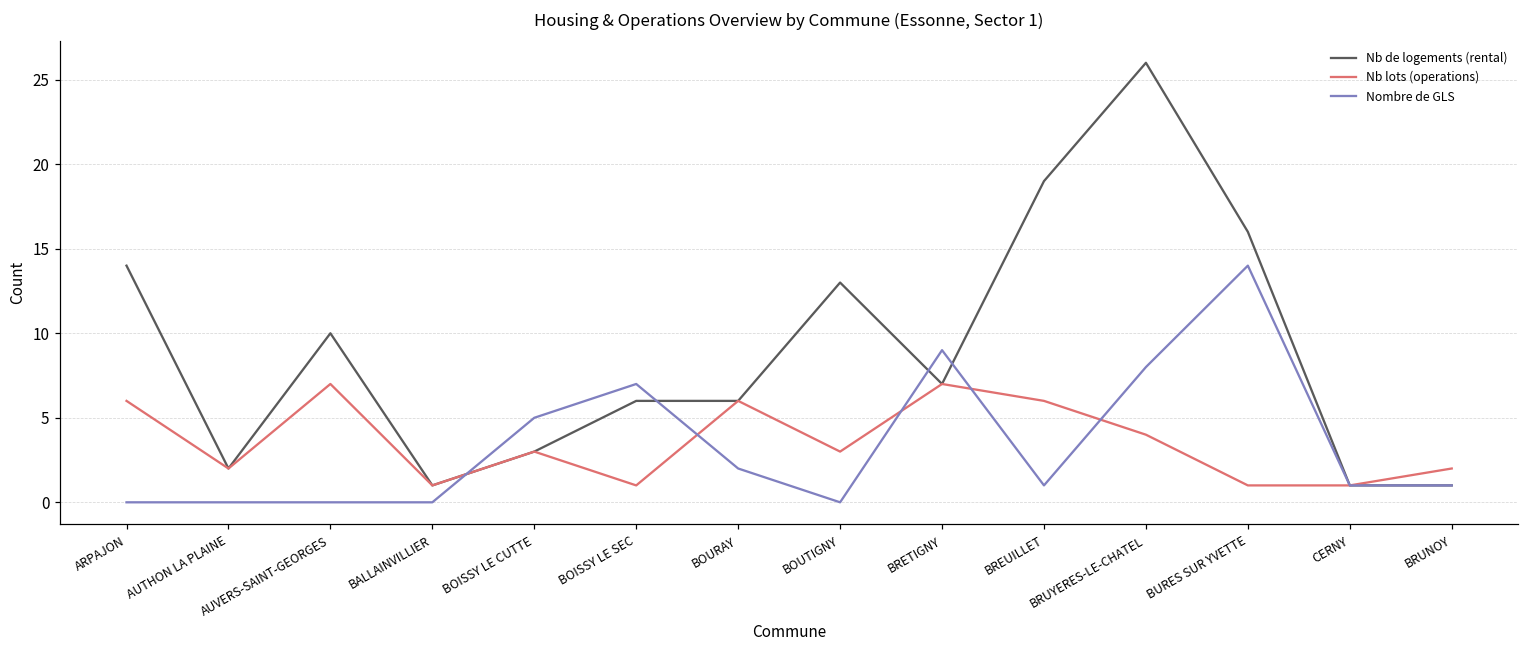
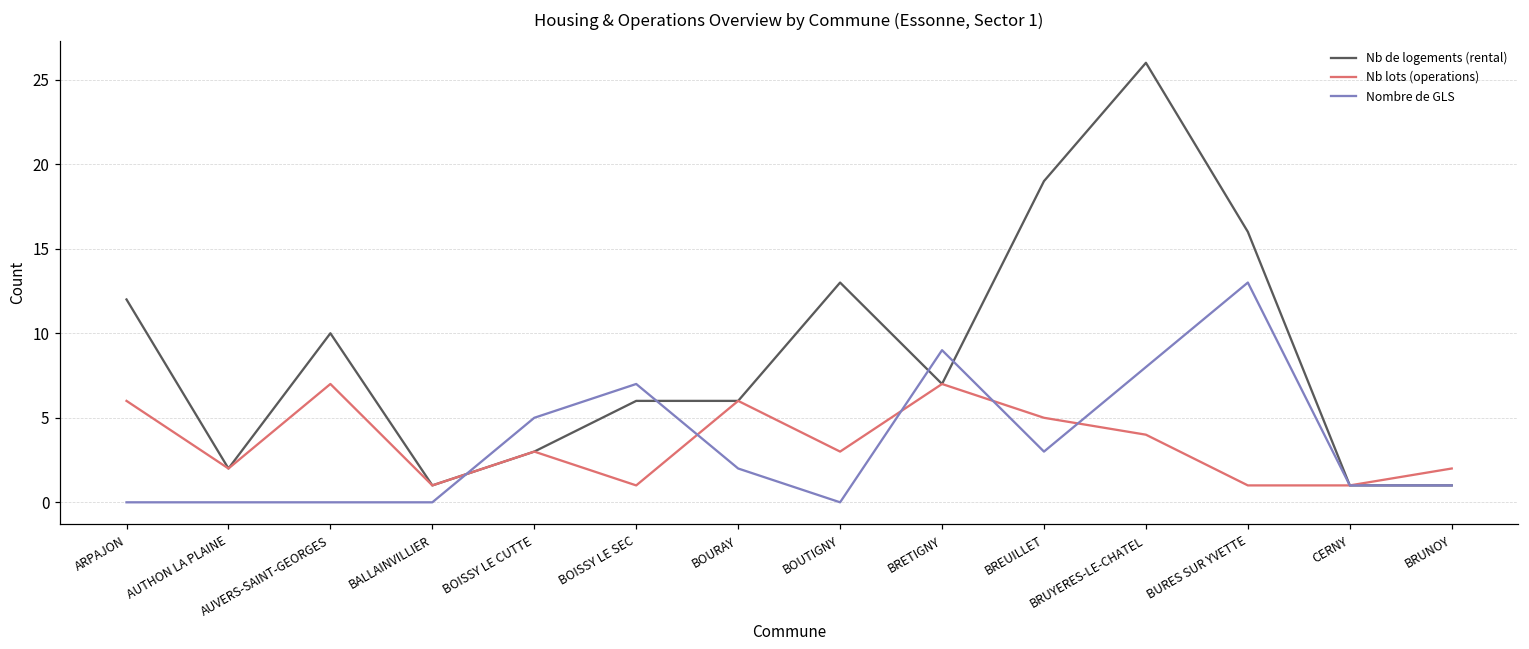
  {
    "Nb de logements (rental)": {
-     "ARPAJON": 14,
+     "ARPAJON": 12,
      "AUVERS-SAINT-GEORGES": 10,
      "BOISSY LE SEC": 6,
      "BOUTIGNY": 13,
      "BREUILLET": 19,
      "BRUYERES-LE-CHATEL": 26,
      "BURES SUR YVETTE": 16
    },
    "Nb lots (operations)": {
      "ARPAJON": 6,
      "AUVERS-SAINT-GEORGES": 7,
      "BOISSY LE SEC": 1,
      "BOUTIGNY": 3,
-     "BREUILLET": 6,
+     "BREUILLET": 5,
      "BRUYERES-LE-CHATEL": 4,
      "BURES SUR YVETTE": 1,
      "BRUNOY": 2
    },
    "Nombre de GLS": {
      "ARPAJON": 0,
      "AUTHON LA PLAINE": 0,
      "AUVERS-SAINT-GEORGES": 0,
      "BALLAINVILLIER": 0,
      "BOISSY LE CUTTE": 5,
      "BOISSY LE SEC": 7,
      "BOURAY": 2,
      "BOUTIGNY": 0,
      "BRETIGNY": 9,
-     "BREUILLET": 1,
+     "BREUILLET": 3,
      "BRUYERES-LE-CHATEL": 8,
-     "BURES SUR YVETTE": 14
+     "BURES SUR YVETTE": 13
    }
  }
